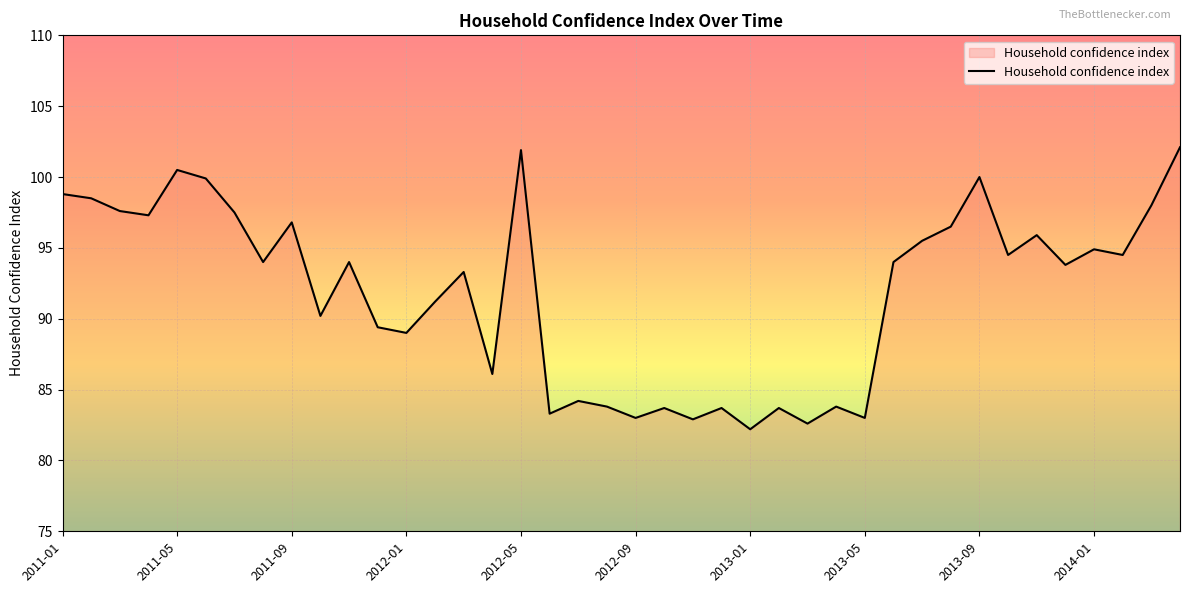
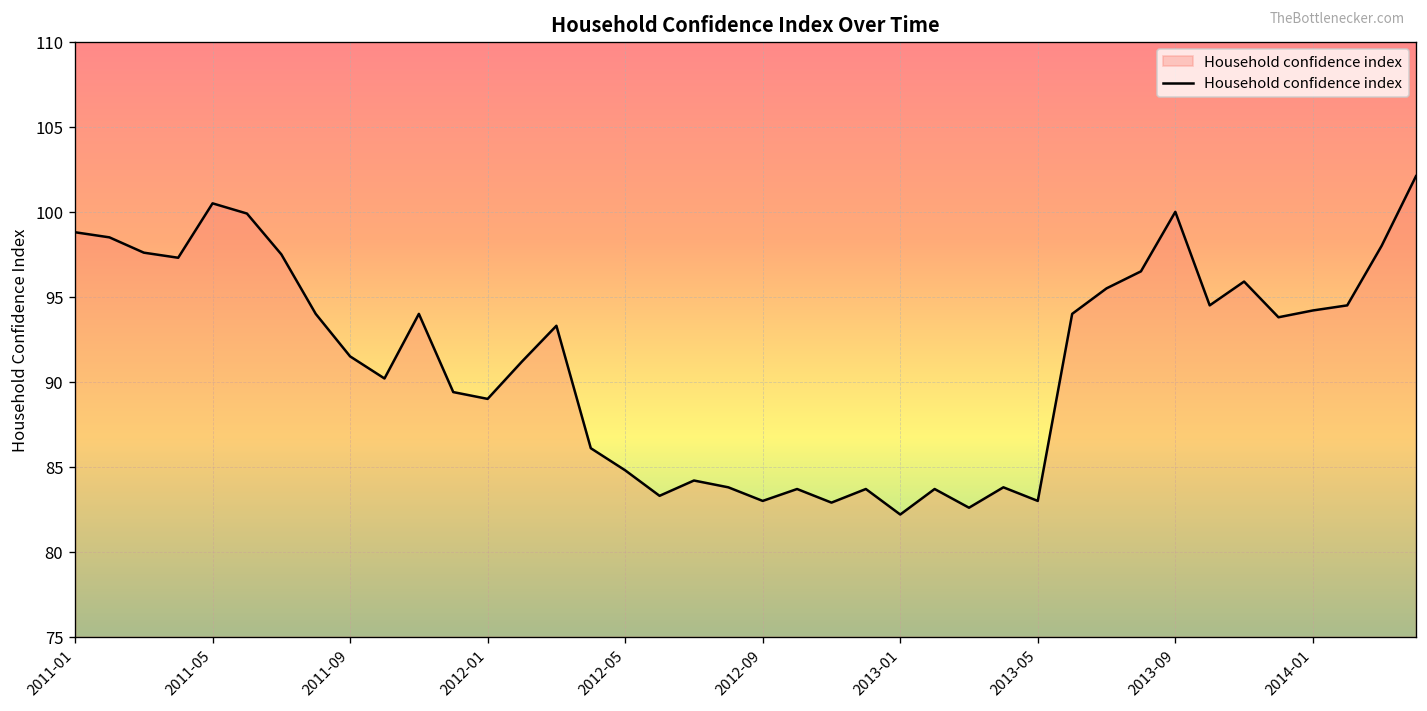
  {
    "2011-01": 98.8,
    "2011-05": 100.5,
-   "2011-09": 96.8,
+   "2011-09": 91.5,
    "2012-01": 89.0,
-   "2012-05": 101.9,
+   "2012-05": 84.8,
    "2012-09": 83.0,
    "2013-01": 82.2,
    "2013-05": 83.0,
    "2013-09": 100.0,
-   "2014-01": 94.9
+   "2014-01": 94.2
  }
